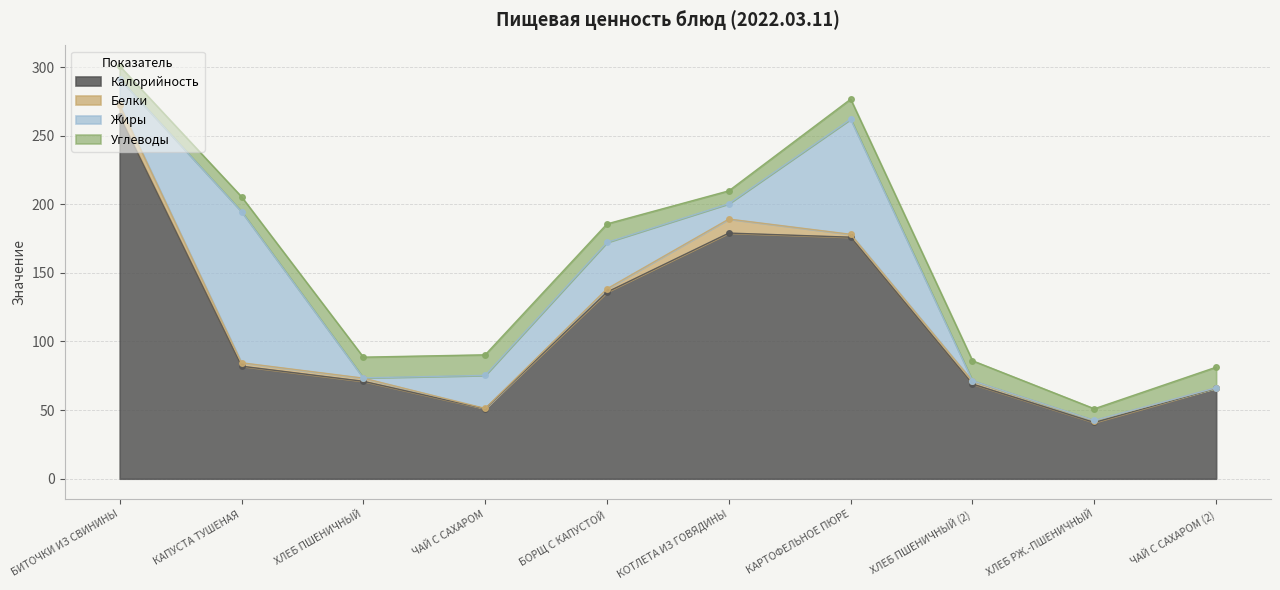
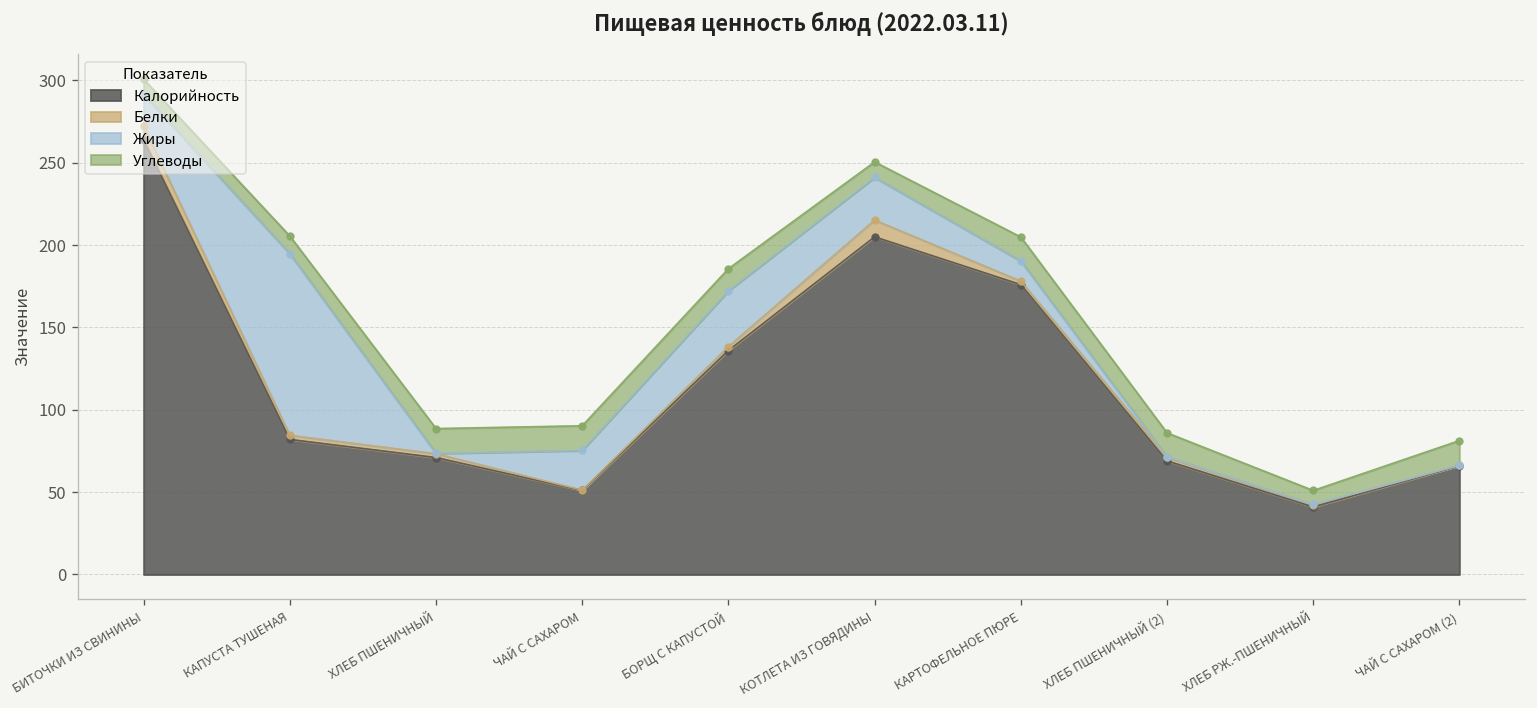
  {
    "Калорийность": {
      "КАПУСТА ТУШЕНАЯ": 82,
      "ХЛЕБ ПШЕНИЧНЫЙ": 71,
      "БОРЩ С КАПУСТОЙ": 136,
-     "КОТЛЕТА ИЗ ГОВЯДИНЫ": 179,
+     "КОТЛЕТА ИЗ ГОВЯДИНЫ": 205,
      "КАРТОФЕЛЬНОЕ ПЮРЕ": 176,
      "ХЛЕБ ПШЕНИЧНЫЙ (2)": 69
    },
    "Жиры": {
      "КАПУСТА ТУШЕНАЯ": 110,
      "ЧАЙ С САХАРОМ": 24,
      "БОРЩ С КАПУСТОЙ": 34,
-     "КОТЛЕТА ИЗ ГОВЯДИНЫ": 11,
-     "КАРТОФЕЛЬНОЕ ПЮРЕ": 84
+     "КОТЛЕТА ИЗ ГОВЯДИНЫ": 26,
+     "КАРТОФЕЛЬНОЕ ПЮРЕ": 12
    }
  }
